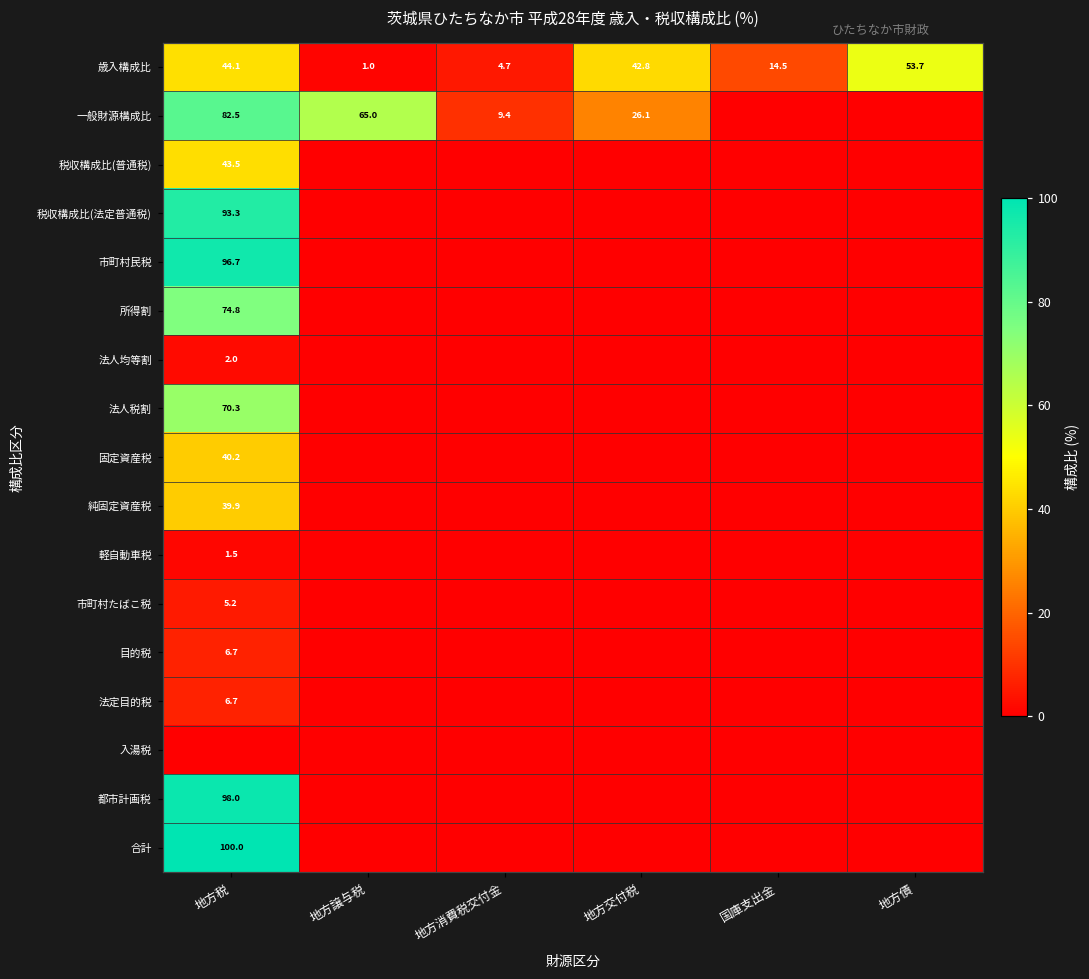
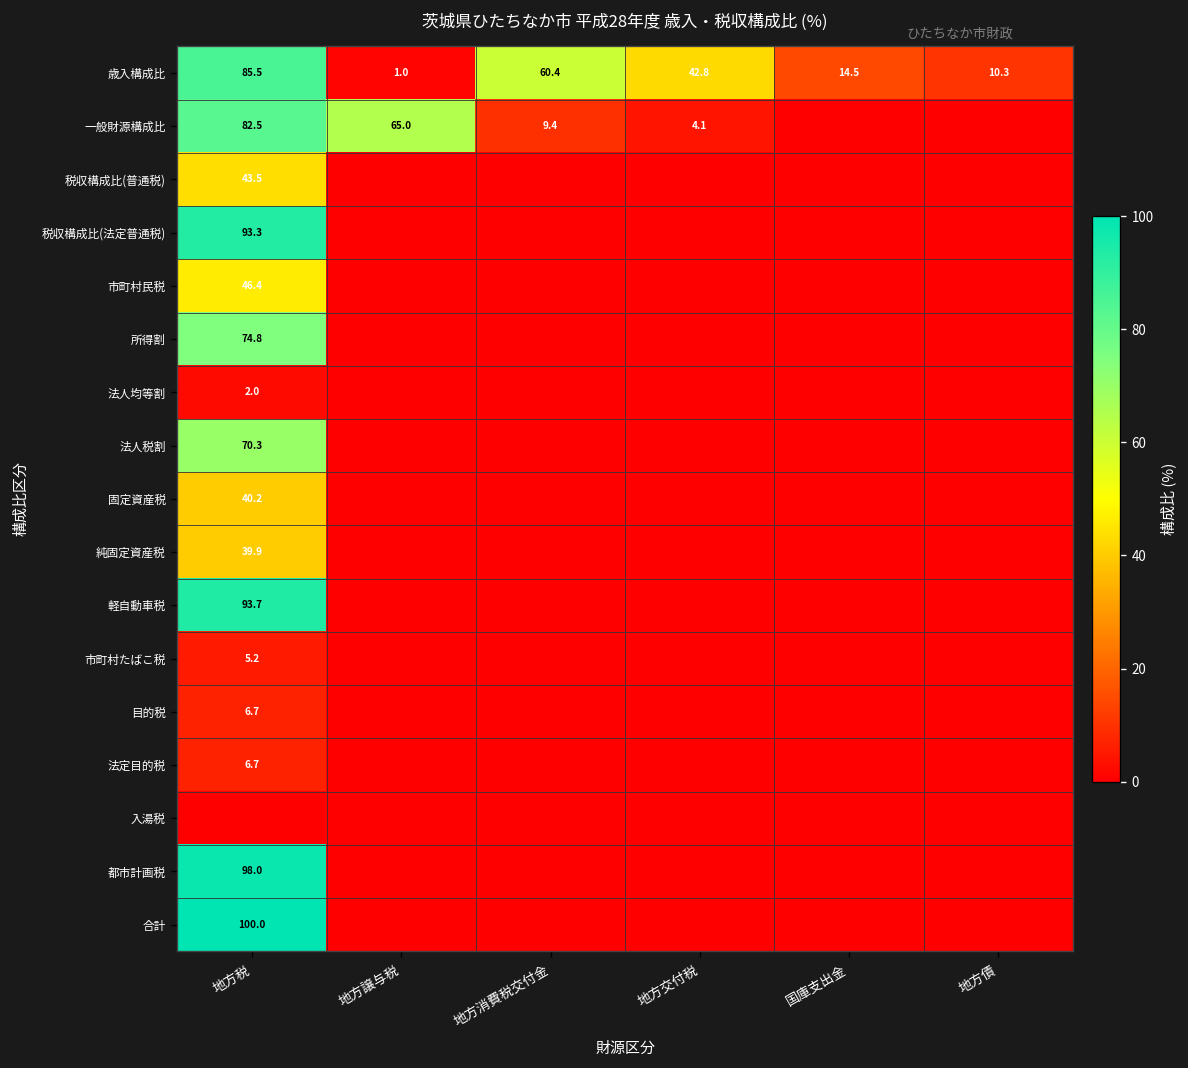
  {
    "歳入構成比": {
-     "地方税": 44.1,
+     "地方税": 85.5,
      "地方譲与税": 1.0,
-     "地方消費税交付金": 4.7,
+     "地方消費税交付金": 60.4,
      "地方交付税": 42.8,
      "国庫支出金": 14.5,
-     "地方債": 53.7
+     "地方債": 10.3
    },
    "一般財源構成比": {
      "地方税": 82.5,
      "地方譲与税": 65.0,
      "地方消費税交付金": 9.4,
-     "地方交付税": 26.1
+     "地方交付税": 4.1
    },
    "税収構成比(普通税)": {
      "地方税": 43.5
    },
    "税収構成比(法定普通税)": {
      "地方税": 93.3
    },
    "市町村民税": {
-     "地方税": 96.7
+     "地方税": 46.4
    },
    "所得割": {
      "地方税": 74.8
    },
    "法人均等割": {
      "地方税": 2.0
    },
    "法人税割": {
      "地方税": 70.3
    },
    "固定資産税": {
      "地方税": 40.2
    },
    "純固定資産税": {
      "地方税": 39.9
    },
    "軽自動車税": {
-     "地方税": 1.5
+     "地方税": 93.7
    },
    "市町村たばこ税": {
      "地方税": 5.2
    },
    "目的税": {
      "地方税": 6.7
    },
    "法定目的税": {
      "地方税": 6.7
    },
    "都市計画税": {
      "地方税": 98.0
    },
    "合計": {
      "地方税": 100.0
    }
  }
